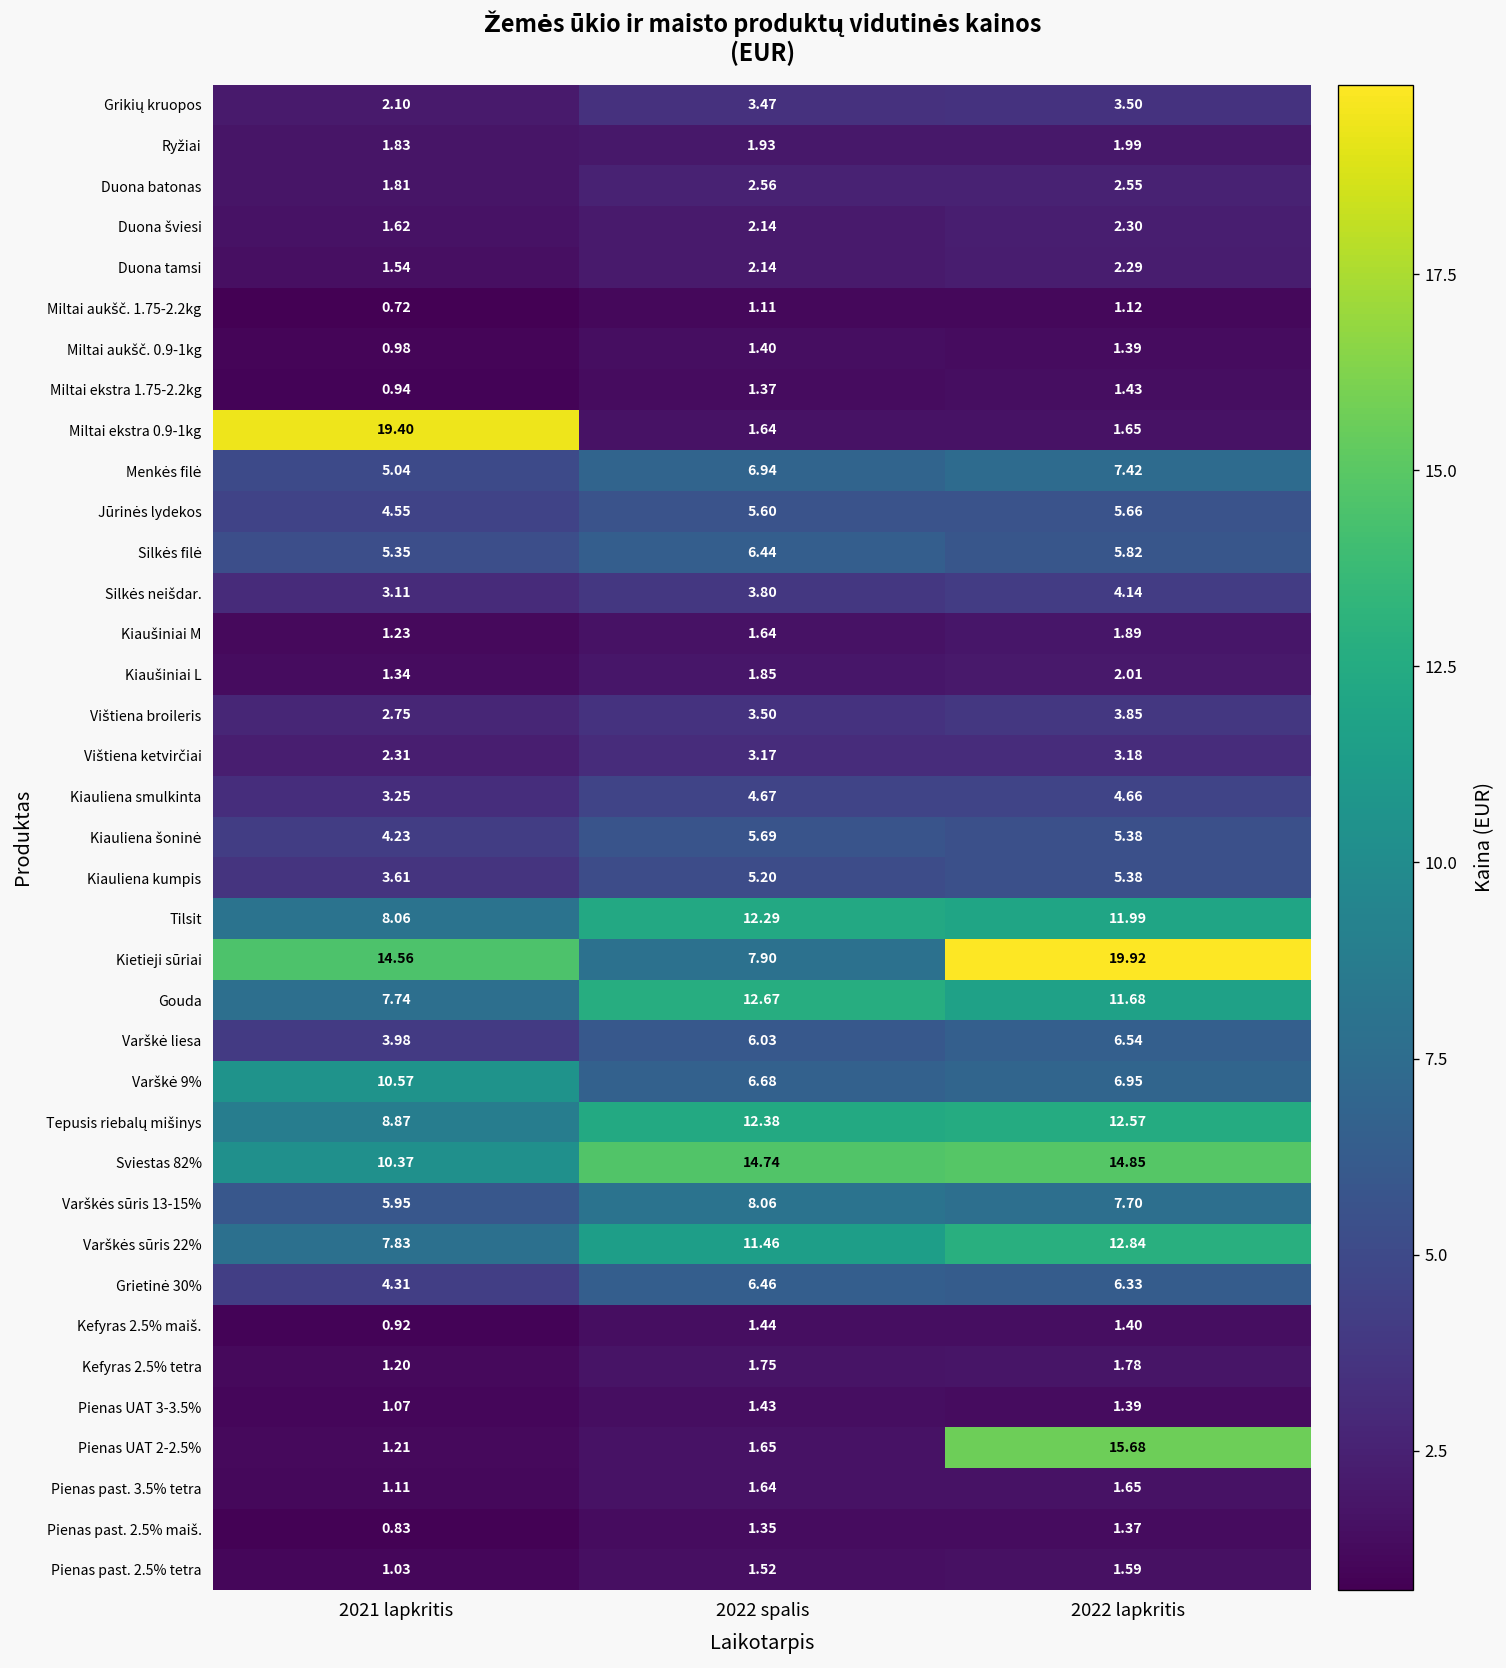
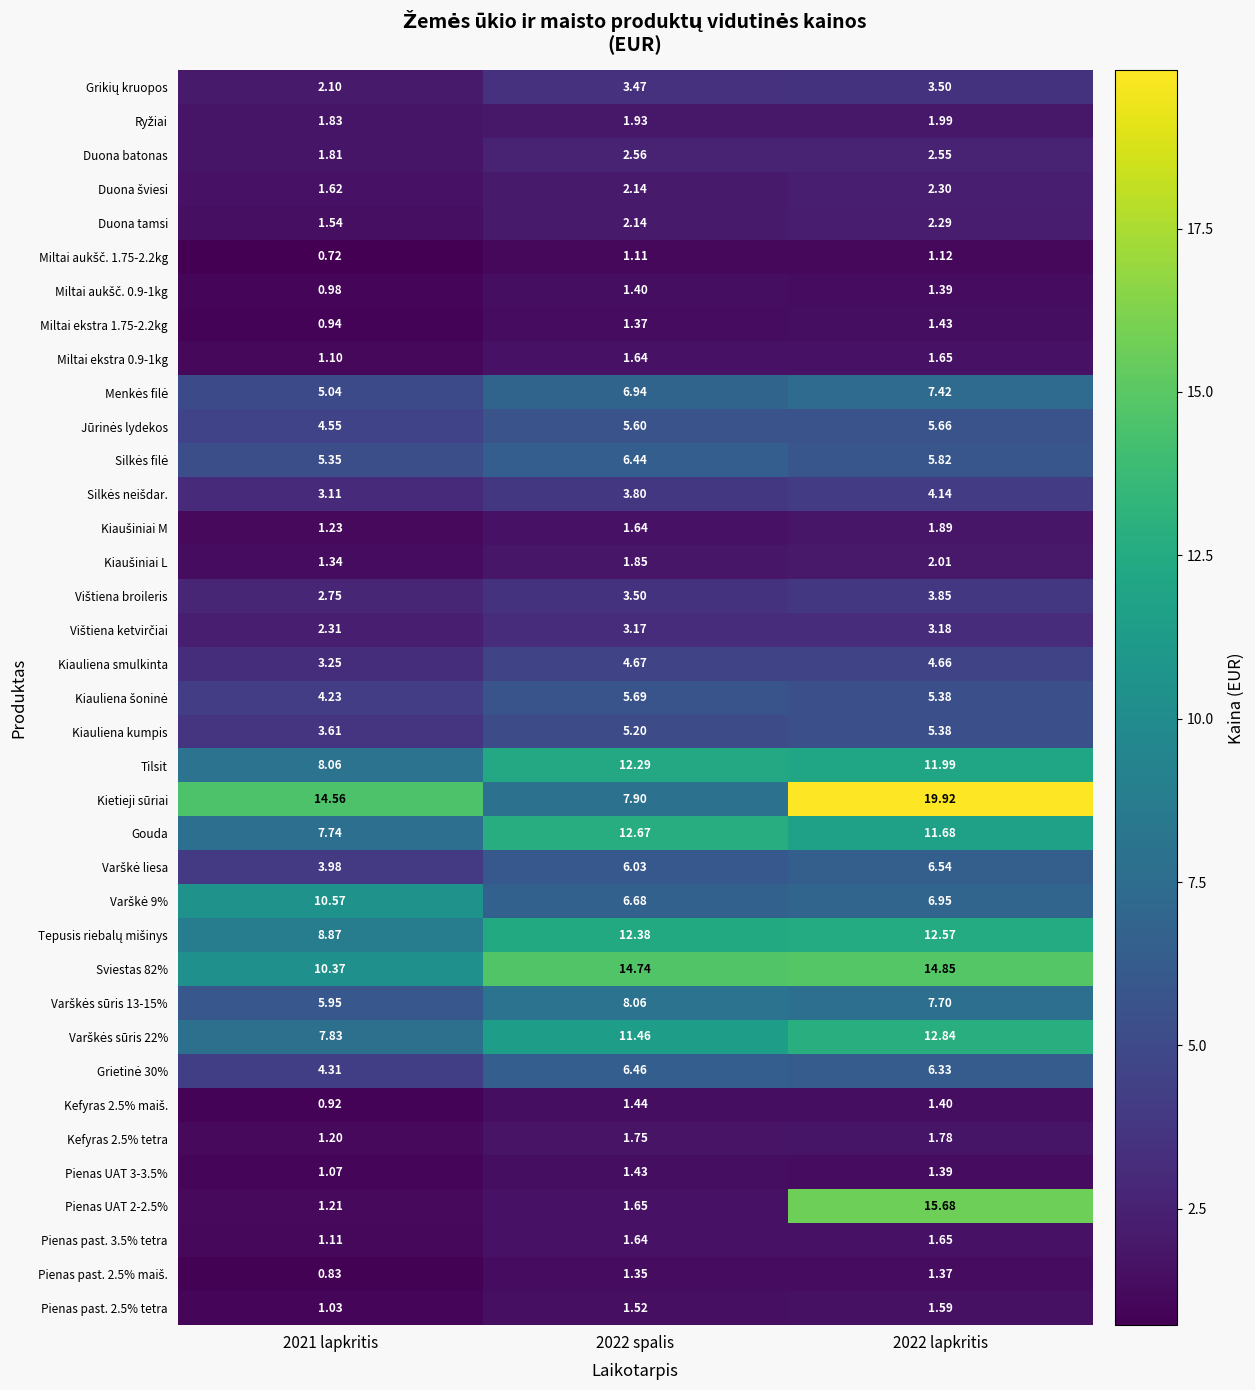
  {
    "Grikių kruopos": {
      "2021 lapkritis": 2.10,
      "2022 spalis": 3.47,
      "2022 lapkritis": 3.50
    },
    "Ryžiai": {
      "2021 lapkritis": 1.83,
      "2022 spalis": 1.93,
      "2022 lapkritis": 1.99
    },
    "Duona batonas": {
      "2021 lapkritis": 1.81,
      "2022 spalis": 2.56,
      "2022 lapkritis": 2.55
    },
    "Duona šviesi": {
      "2021 lapkritis": 1.62,
      "2022 spalis": 2.14,
      "2022 lapkritis": 2.30
    },
    "Duona tamsi": {
      "2021 lapkritis": 1.54,
      "2022 spalis": 2.14,
      "2022 lapkritis": 2.29
    },
    "Miltai aukšč. 1.75-2.2kg": {
      "2021 lapkritis": 0.72,
      "2022 spalis": 1.11,
      "2022 lapkritis": 1.12
    },
    "Miltai aukšč. 0.9-1kg": {
      "2021 lapkritis": 0.98,
      "2022 spalis": 1.40,
      "2022 lapkritis": 1.39
    },
    "Miltai ekstra 1.75-2.2kg": {
      "2021 lapkritis": 0.94,
      "2022 spalis": 1.37,
      "2022 lapkritis": 1.43
    },
    "Miltai ekstra 0.9-1kg": {
-     "2021 lapkritis": 19.40,
+     "2021 lapkritis": 1.10,
      "2022 spalis": 1.64,
      "2022 lapkritis": 1.65
    },
    "Menkės filė": {
      "2021 lapkritis": 5.04,
      "2022 spalis": 6.94,
      "2022 lapkritis": 7.42
    },
    "Jūrinės lydekos": {
      "2021 lapkritis": 4.55,
      "2022 spalis": 5.60,
      "2022 lapkritis": 5.66
    },
    "Silkės filė": {
      "2021 lapkritis": 5.35,
      "2022 spalis": 6.44,
      "2022 lapkritis": 5.82
    },
    "Silkės neišdar.": {
      "2021 lapkritis": 3.11,
      "2022 spalis": 3.80,
      "2022 lapkritis": 4.14
    },
    "Kiaušiniai M": {
      "2021 lapkritis": 1.23,
      "2022 spalis": 1.64,
      "2022 lapkritis": 1.89
    },
    "Kiaušiniai L": {
      "2021 lapkritis": 1.34,
      "2022 spalis": 1.85,
      "2022 lapkritis": 2.01
    },
    "Vištiena broileris": {
      "2021 lapkritis": 2.75,
      "2022 spalis": 3.50,
      "2022 lapkritis": 3.85
    },
    "Vištiena ketvirčiai": {
      "2021 lapkritis": 2.31,
      "2022 spalis": 3.17,
      "2022 lapkritis": 3.18
    },
    "Kiauliena smulkinta": {
      "2021 lapkritis": 3.25,
      "2022 spalis": 4.67,
      "2022 lapkritis": 4.66
    },
    "Kiauliena šoninė": {
      "2021 lapkritis": 4.23,
      "2022 spalis": 5.69,
      "2022 lapkritis": 5.38
    },
    "Kiauliena kumpis": {
      "2021 lapkritis": 3.61,
      "2022 spalis": 5.20,
      "2022 lapkritis": 5.38
    },
    "Tilsit": {
      "2021 lapkritis": 8.06,
      "2022 spalis": 12.29,
      "2022 lapkritis": 11.99
    },
    "Kietieji sūriai": {
      "2021 lapkritis": 14.56,
      "2022 spalis": 7.90,
      "2022 lapkritis": 19.92
    },
    "Gouda": {
      "2021 lapkritis": 7.74,
      "2022 spalis": 12.67,
      "2022 lapkritis": 11.68
    },
    "Varškė liesa": {
      "2021 lapkritis": 3.98,
      "2022 spalis": 6.03,
      "2022 lapkritis": 6.54
    },
    "Varškė 9%": {
      "2021 lapkritis": 10.57,
      "2022 spalis": 6.68,
      "2022 lapkritis": 6.95
    },
    "Tepusis riebalų mišinys": {
      "2021 lapkritis": 8.87,
      "2022 spalis": 12.38,
      "2022 lapkritis": 12.57
    },
    "Sviestas 82%": {
      "2021 lapkritis": 10.37,
      "2022 spalis": 14.74,
      "2022 lapkritis": 14.85
    },
    "Varškės sūris 13-15%": {
      "2021 lapkritis": 5.95,
      "2022 spalis": 8.06,
      "2022 lapkritis": 7.70
    },
    "Varškės sūris 22%": {
      "2021 lapkritis": 7.83,
      "2022 spalis": 11.46,
      "2022 lapkritis": 12.84
    },
    "Grietinė 30%": {
      "2021 lapkritis": 4.31,
      "2022 spalis": 6.46,
      "2022 lapkritis": 6.33
    },
    "Kefyras 2.5% maiš.": {
      "2021 lapkritis": 0.92,
      "2022 spalis": 1.44,
      "2022 lapkritis": 1.40
    },
    "Kefyras 2.5% tetra": {
      "2021 lapkritis": 1.20,
      "2022 spalis": 1.75,
      "2022 lapkritis": 1.78
    },
    "Pienas UAT 3-3.5%": {
      "2021 lapkritis": 1.07,
      "2022 spalis": 1.43,
      "2022 lapkritis": 1.39
    },
    "Pienas UAT 2-2.5%": {
      "2021 lapkritis": 1.21,
      "2022 spalis": 1.65,
      "2022 lapkritis": 15.68
    },
    "Pienas past. 3.5% tetra": {
      "2021 lapkritis": 1.11,
      "2022 spalis": 1.64,
      "2022 lapkritis": 1.65
    },
    "Pienas past. 2.5% maiš.": {
      "2021 lapkritis": 0.83,
      "2022 spalis": 1.35,
      "2022 lapkritis": 1.37
    },
    "Pienas past. 2.5% tetra": {
      "2021 lapkritis": 1.03,
      "2022 spalis": 1.52,
      "2022 lapkritis": 1.59
    }
  }
